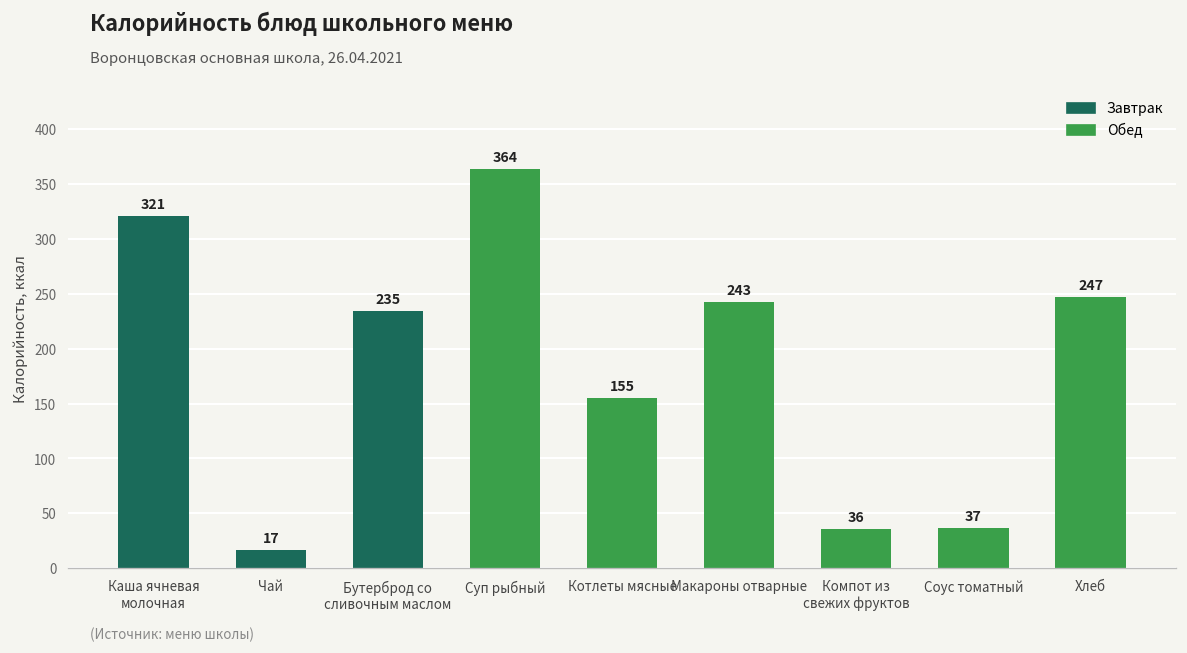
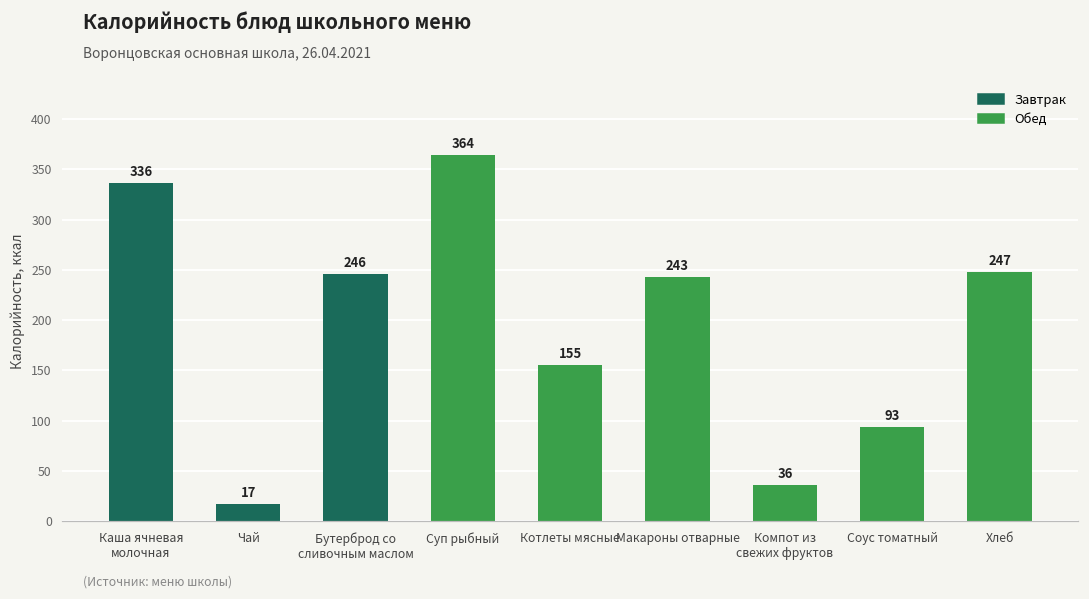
  {
-   "Каша ячневая молочная": 321,
+   "Каша ячневая молочная": 336,
    "Чай": 17,
-   "Бутерброд со сливочным маслом": 235,
+   "Бутерброд со сливочным маслом": 246,
    "Суп рыбный": 364,
    "Котлеты мясные": 155,
    "Макароны отварные": 243,
    "Компот из свежих фруктов": 36,
-   "Соус томатный": 37,
+   "Соус томатный": 93,
    "Хлеб": 247
  }
